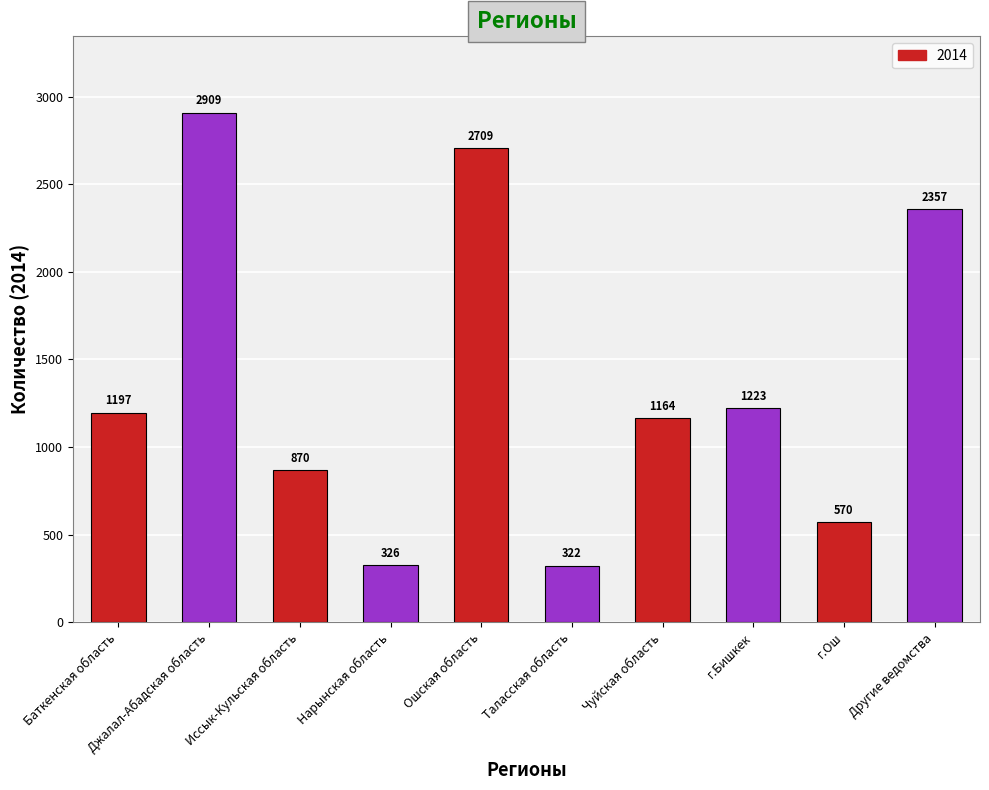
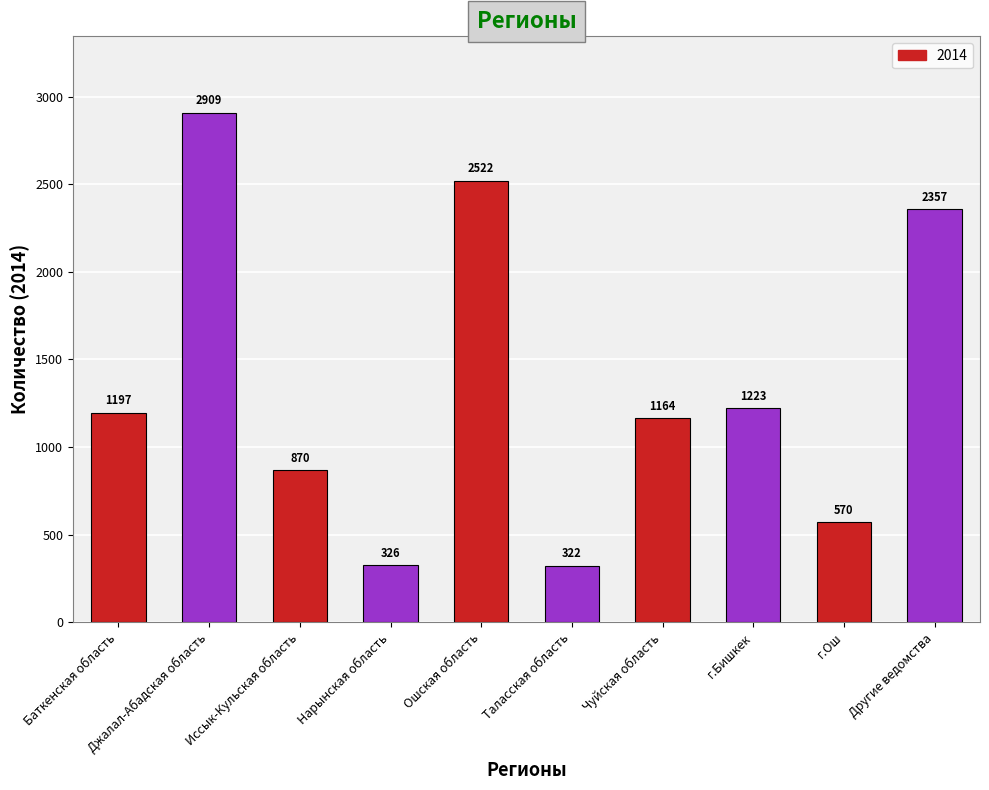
  {
    "Баткенская область": 1197,
    "Джалал-Абадская область": 2909,
    "Иссык-Кульская область": 870,
    "Нарынская область": 326,
-   "Ошская область": 2709,
+   "Ошская область": 2522,
    "Таласская область": 322,
    "Чуйская область": 1164,
    "г.Бишкек": 1223,
    "г.Ош": 570,
    "Другие ведомства": 2357
  }
